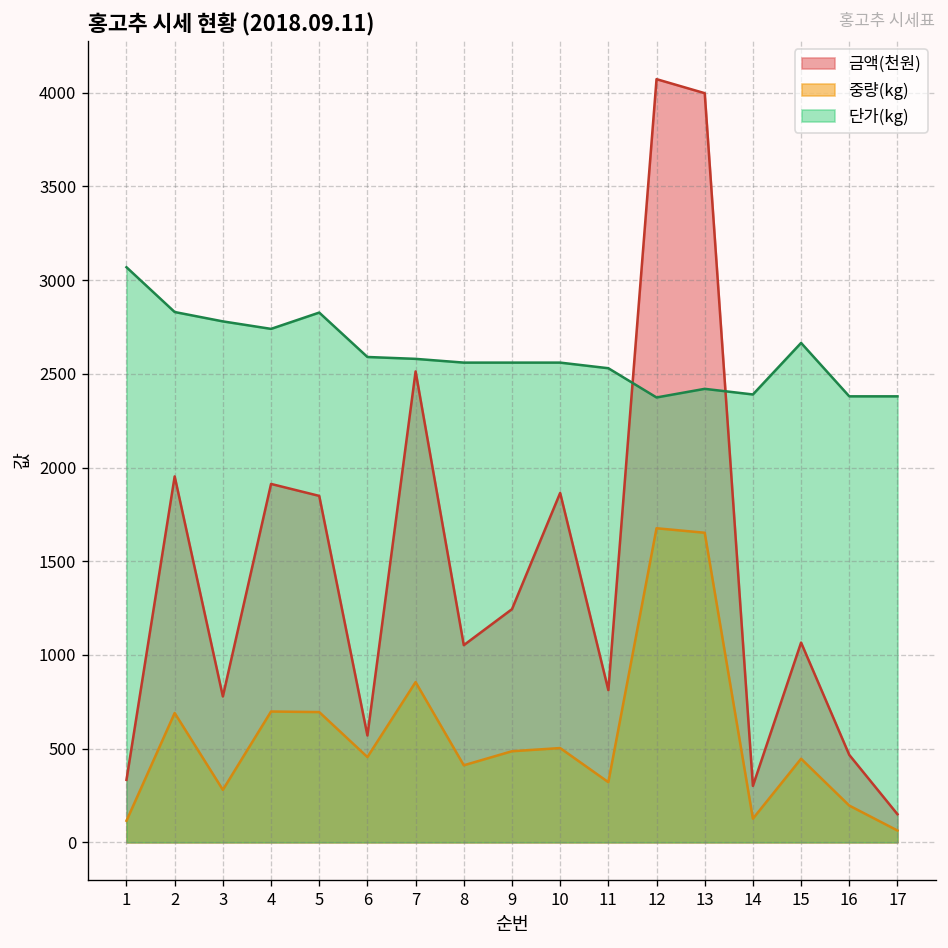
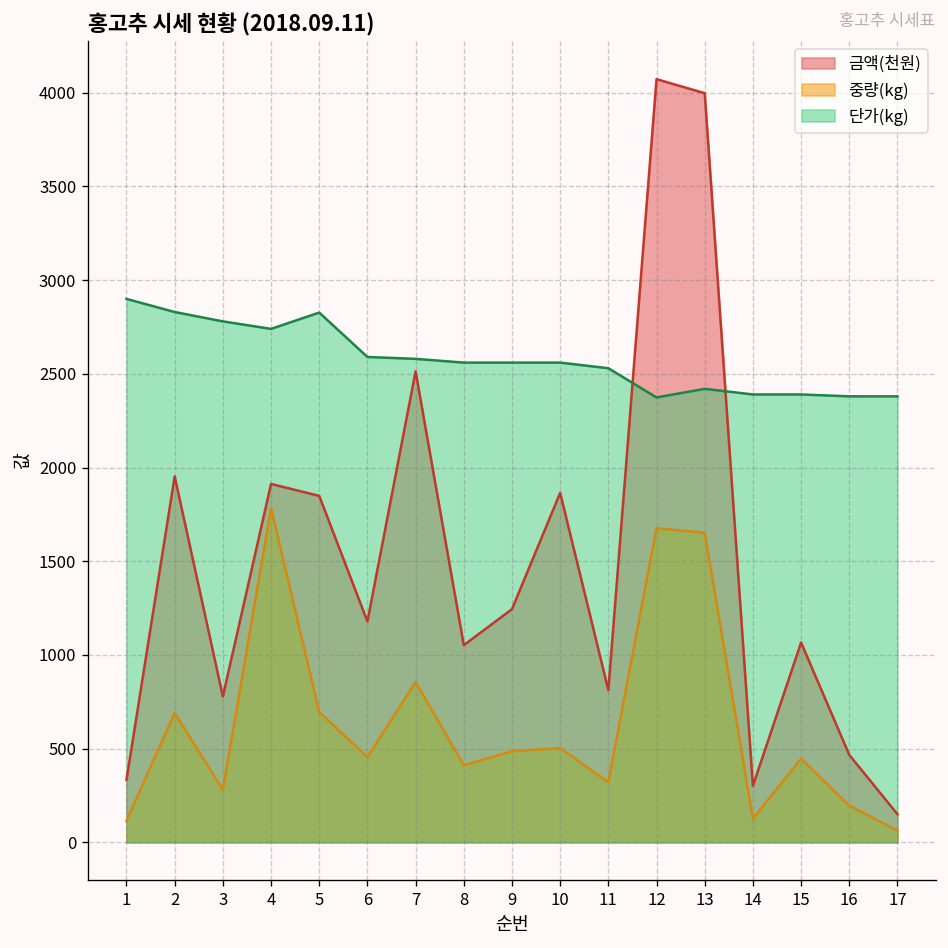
  {
    "금액(천원)": {
      "1": 330,
      "2": 1950,
      "3": 780,
      "4": 1910,
      "5": 1850,
-     "6": 570,
+     "6": 1180,
      "7": 2510,
      "8": 1050,
      "9": 1240,
      "10": 1860,
      "11": 810,
      "12": 4070,
      "13": 4000,
      "14": 300,
      "15": 1070,
      "16": 470,
      "17": 150
    },
    "중량(kg)": {
      "1": 120,
      "2": 690,
      "3": 280,
-     "4": 700,
+     "4": 1780,
      "5": 700,
      "6": 460,
      "7": 860,
      "8": 410,
      "9": 490,
      "10": 500,
      "11": 320,
      "12": 1680,
      "13": 1650,
      "14": 130,
      "15": 450,
      "16": 200,
      "17": 60
    },
    "단가(kg)": {
-     "1": 3070,
+     "1": 2900,
      "2": 2830,
      "3": 2780,
      "4": 2740,
      "5": 2830,
      "6": 2590,
      "7": 2580,
      "8": 2560,
      "9": 2560,
      "10": 2560,
      "11": 2530,
      "12": 2370,
      "13": 2420,
      "14": 2390,
-     "15": 2670,
+     "15": 2390,
      "16": 2380,
      "17": 2380
    }
  }
